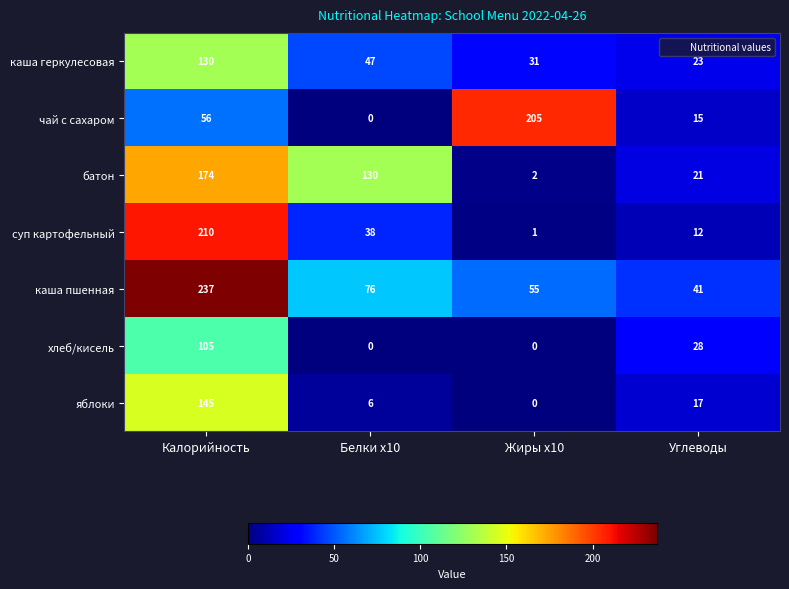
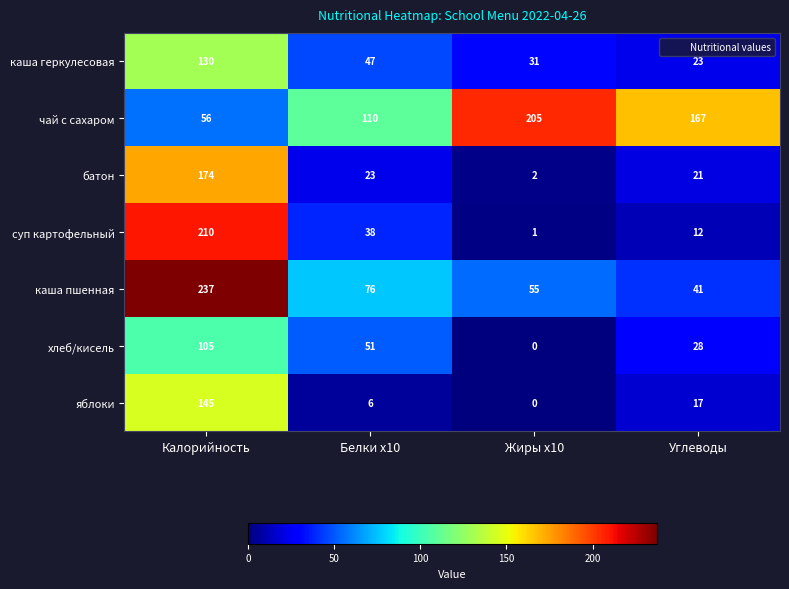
  {
    "каша геркулесовая": {
      "Калорийность": 130,
      "Белки x10": 47,
      "Жиры x10": 31,
      "Углеводы": 23
    },
    "чай с сахаром": {
      "Калорийность": 56,
-     "Белки x10": 0,
+     "Белки x10": 110,
      "Жиры x10": 205,
-     "Углеводы": 15
+     "Углеводы": 167
    },
    "батон": {
      "Калорийность": 174,
-     "Белки x10": 130,
+     "Белки x10": 23,
      "Жиры x10": 2,
      "Углеводы": 21
    },
    "суп картофельный": {
      "Калорийность": 210,
      "Белки x10": 38,
      "Жиры x10": 1,
      "Углеводы": 12
    },
    "каша пшенная": {
      "Калорийность": 237,
      "Белки x10": 76,
      "Жиры x10": 55,
      "Углеводы": 41
    },
    "хлеб/кисель": {
      "Калорийность": 105,
-     "Белки x10": 0,
+     "Белки x10": 51,
      "Жиры x10": 0,
      "Углеводы": 28
    },
    "яблоки": {
      "Калорийность": 145,
      "Белки x10": 6,
      "Жиры x10": 0,
      "Углеводы": 17
    }
  }
